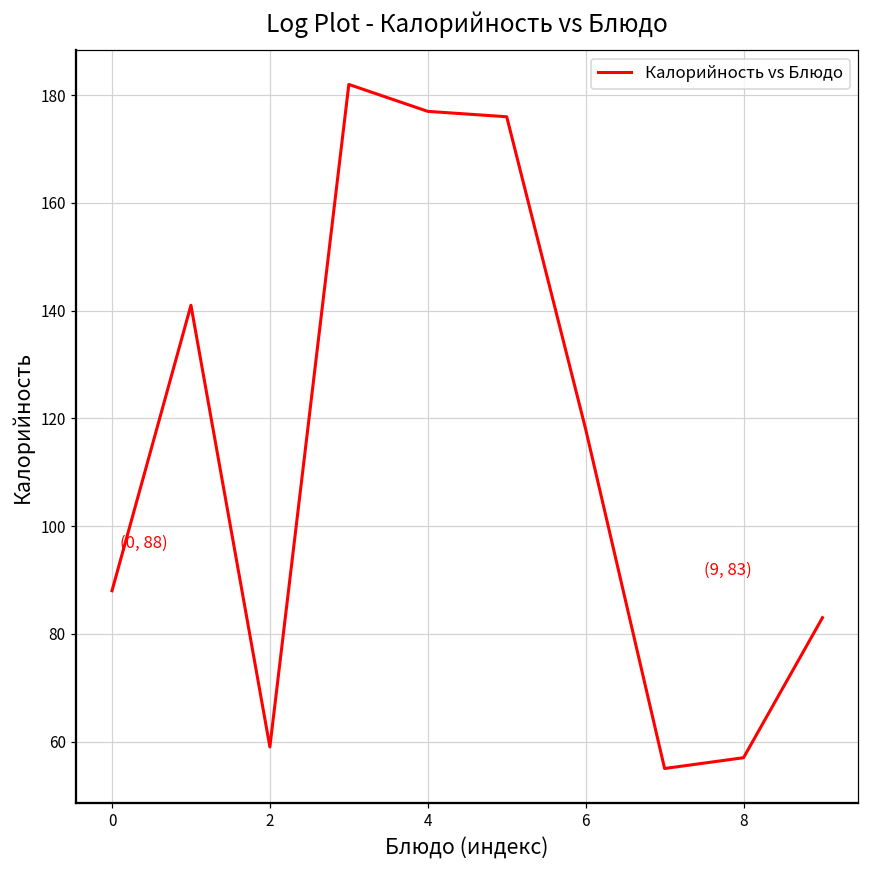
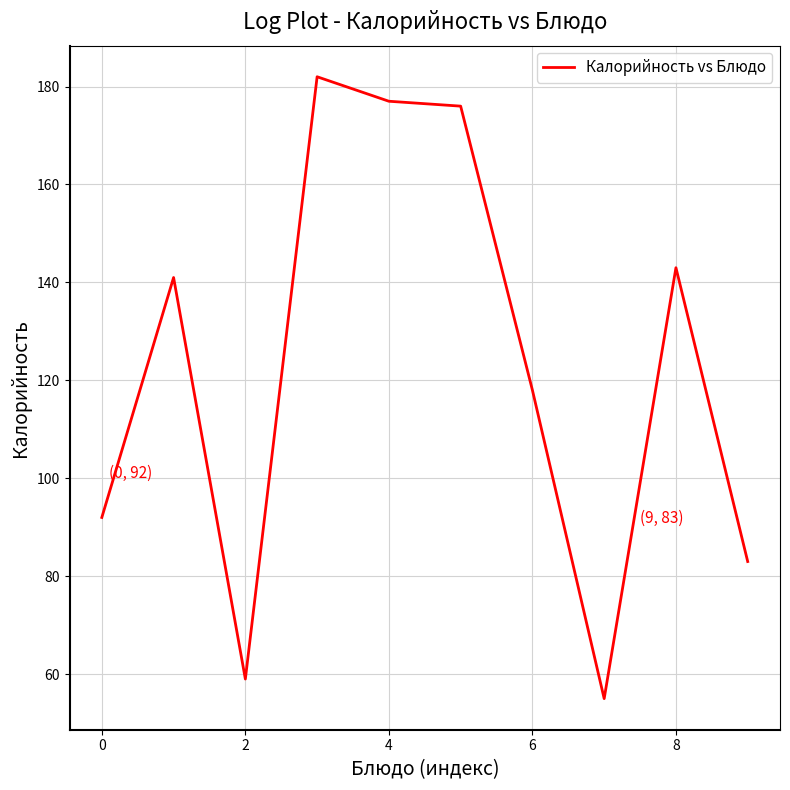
  {
-   "0": 88,
-   "8": 57
+   "0": 92,
+   "8": 143
  }
